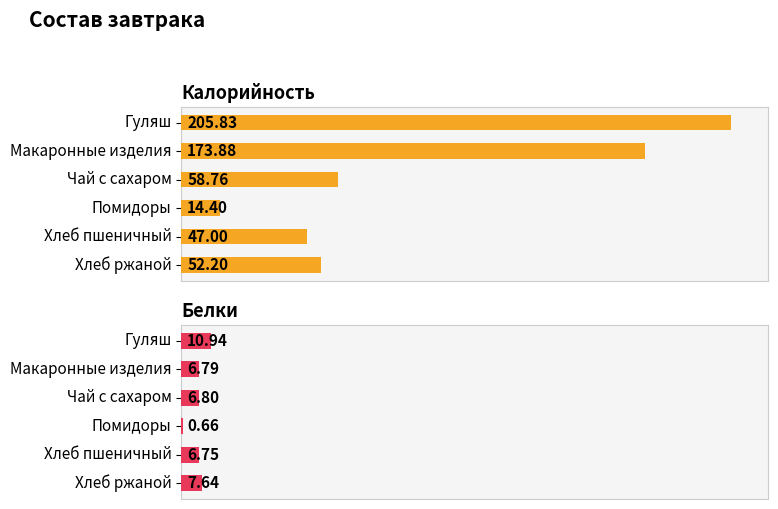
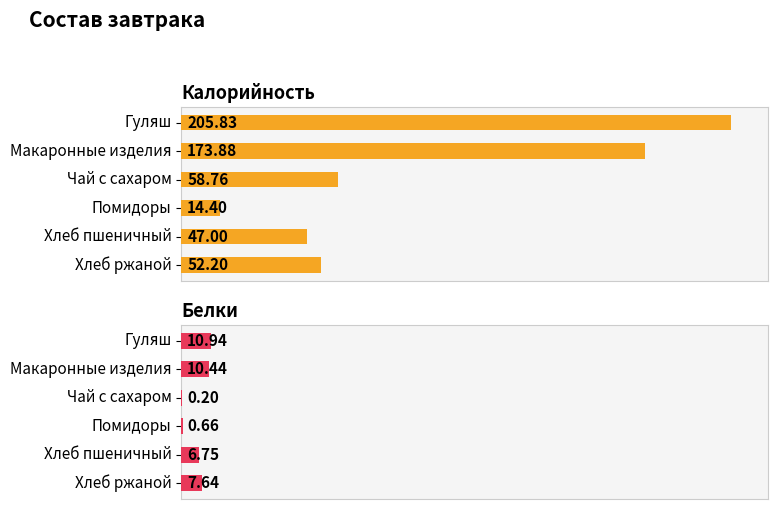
  {
    "Калорийность": {
      "Гуляш": 205.83,
      "Макаронные изделия": 173.88,
      "Чай с сахаром": 58.76,
      "Помидоры": 14.40,
      "Хлеб пшеничный": 47.00,
      "Хлеб ржаной": 52.20
    },
    "Белки": {
      "Гуляш": 10.94,
-     "Макаронные изделия": 6.79,
-     "Чай с сахаром": 6.80,
+     "Макаронные изделия": 10.44,
+     "Чай с сахаром": 0.20,
      "Помидоры": 0.66,
      "Хлеб пшеничный": 6.75,
      "Хлеб ржаной": 7.64
    }
  }
